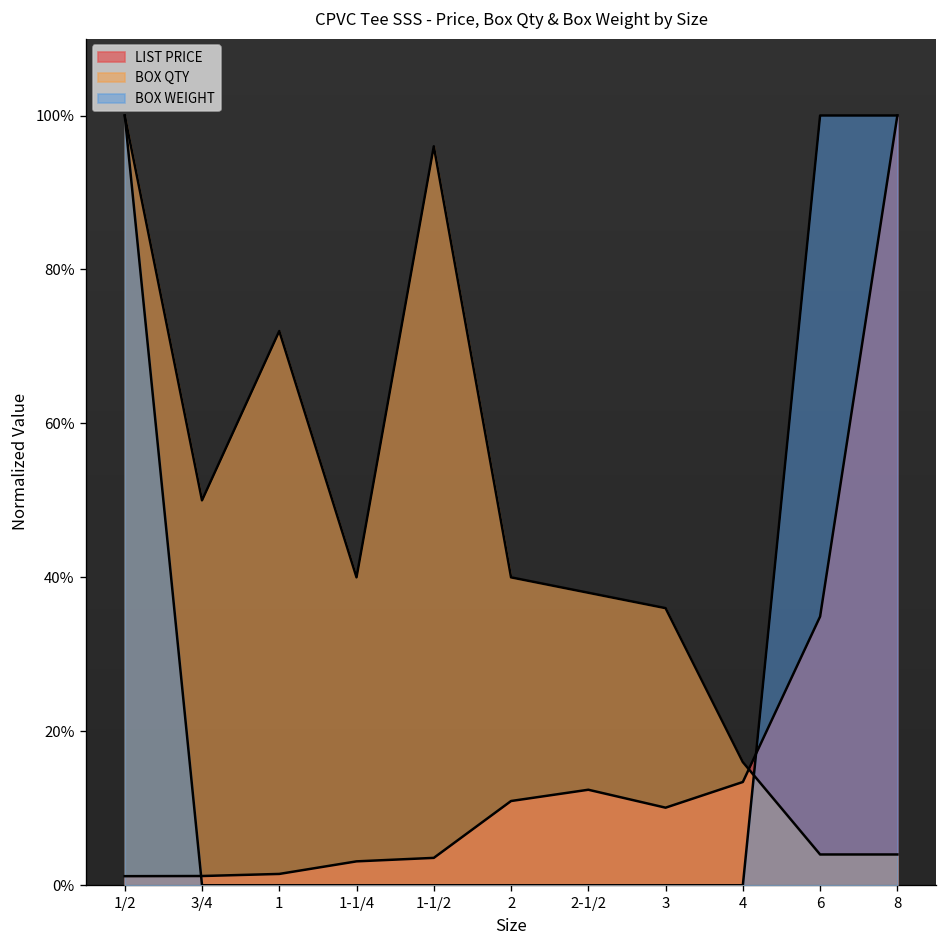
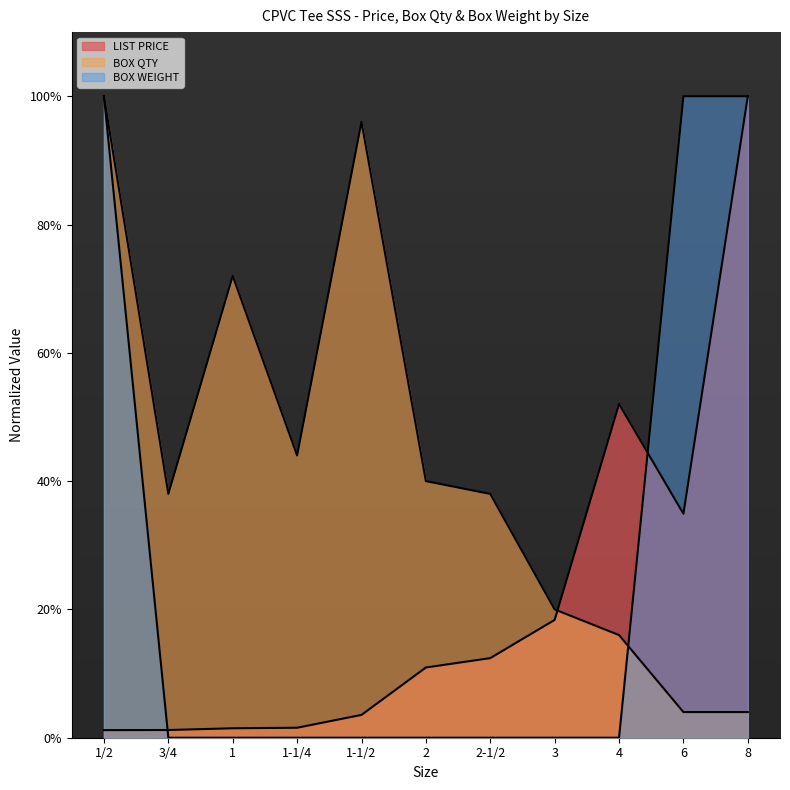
  {
    "LIST PRICE": {
      "1/2": "1%",
      "3/4": "1%",
      "1": "1%",
-     "1-1/4": "3%",
+     "1-1/4": "2%",
      "1-1/2": "4%",
      "2": "11%",
      "2-1/2": "12%",
-     "3": "10%",
-     "4": "13%",
+     "3": "18%",
+     "4": "52%",
      "6": "35%"
    },
    "BOX QTY": {
-     "3/4": "50%",
+     "3/4": "38%",
      "1": "72%",
-     "1-1/4": "40%",
+     "1-1/4": "44%",
      "1-1/2": "96%",
      "2": "40%",
      "2-1/2": "38%",
-     "3": "36%",
+     "3": "20%",
      "4": "16%",
      "6": "4%",
      "8": "4%"
    },
    "BOX WEIGHT": {
      "3/4": "0%",
      "1": "0%",
      "1-1/4": "0%",
      "1-1/2": "0%",
      "2": "0%",
      "2-1/2": "0%",
      "3": "0%",
      "4": "0%",
      "6": "100%"
    }
  }
